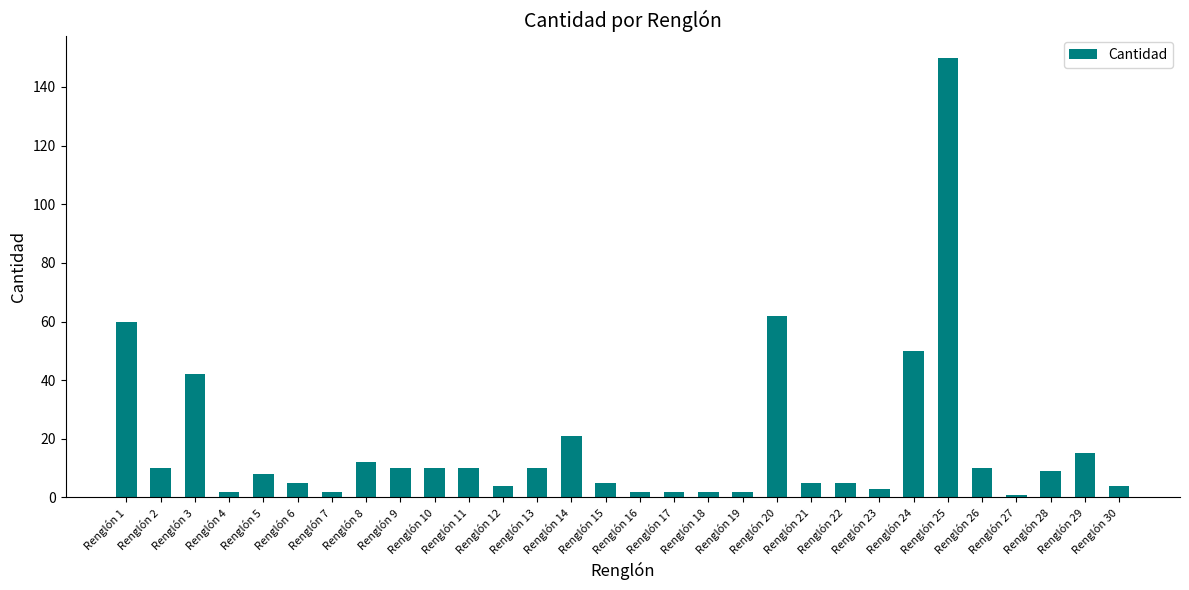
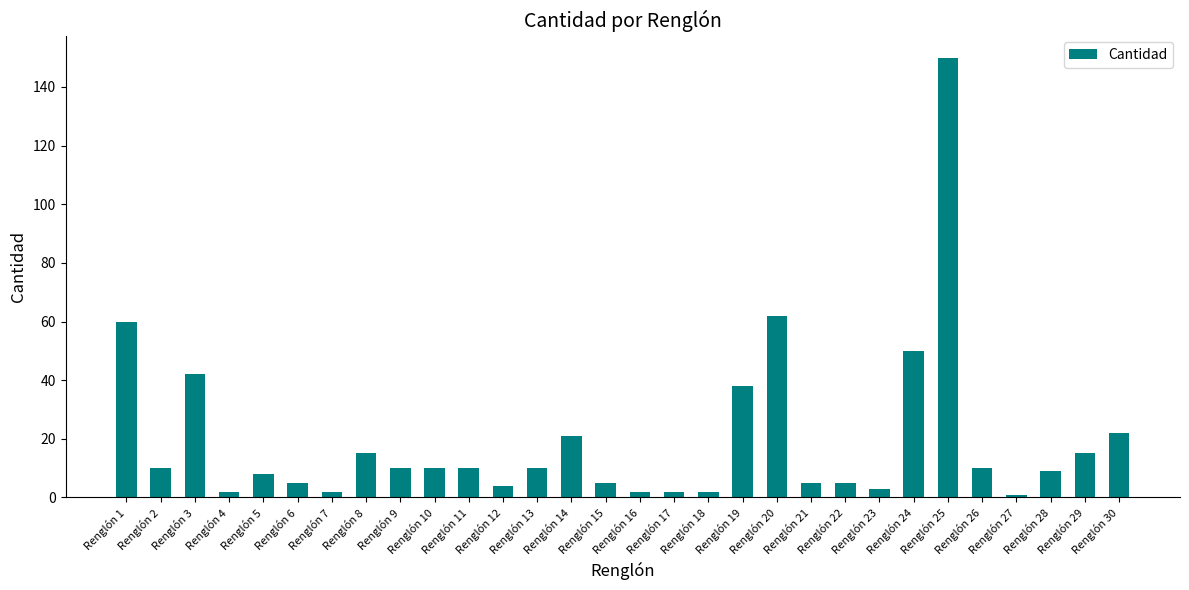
  {
    "Renglón 1": 60,
    "Renglón 2": 10,
    "Renglón 3": 42,
    "Renglón 4": 2,
    "Renglón 5": 8,
    "Renglón 6": 5,
    "Renglón 7": 2,
-   "Renglón 8": 12,
+   "Renglón 8": 15,
    "Renglón 9": 10,
    "Renglón 10": 10,
    "Renglón 11": 10,
    "Renglón 12": 4,
    "Renglón 13": 10,
    "Renglón 14": 21,
    "Renglón 15": 5,
    "Renglón 16": 2,
    "Renglón 17": 2,
    "Renglón 18": 2,
-   "Renglón 19": 2,
+   "Renglón 19": 38,
    "Renglón 20": 62,
    "Renglón 21": 5,
    "Renglón 22": 5,
    "Renglón 23": 3,
    "Renglón 24": 50,
    "Renglón 25": 150,
    "Renglón 26": 10,
    "Renglón 27": 1,
    "Renglón 28": 9,
    "Renglón 29": 15,
-   "Renglón 30": 4
+   "Renglón 30": 22
  }
